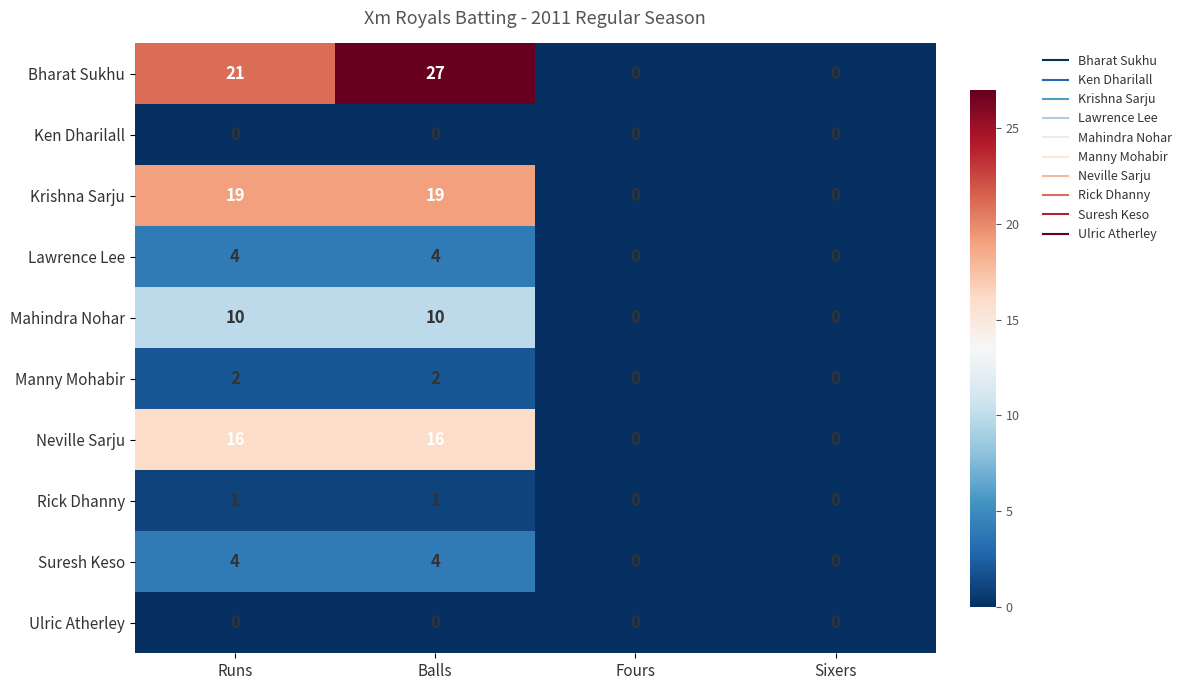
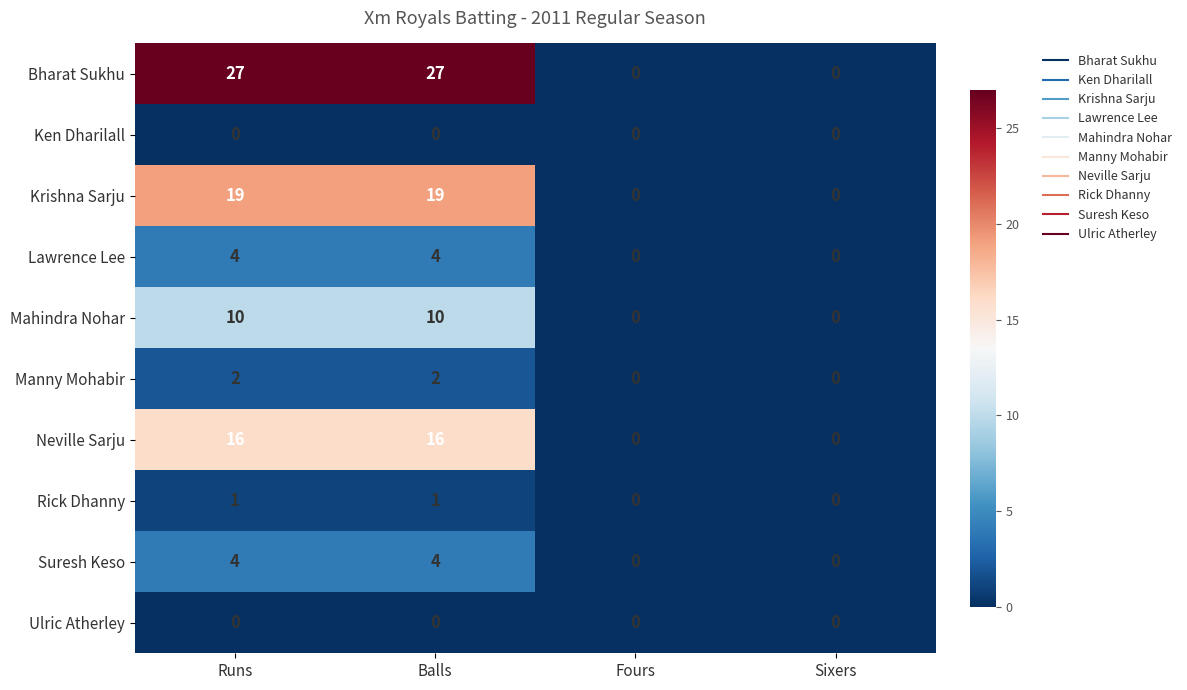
  {
    "Bharat Sukhu": {
-     "Runs": 21,
+     "Runs": 27,
      "Balls": 27
    },
    "Krishna Sarju": {
      "Runs": 19,
      "Balls": 19
    },
    "Lawrence Lee": {
      "Runs": 4,
      "Balls": 4
    },
    "Mahindra Nohar": {
      "Runs": 10,
      "Balls": 10
    },
    "Manny Mohabir": {
      "Runs": 2,
      "Balls": 2
    },
    "Neville Sarju": {
      "Runs": 16,
      "Balls": 16
    },
    "Rick Dhanny": {
      "Runs": 1,
      "Balls": 1
    },
    "Suresh Keso": {
      "Runs": 4,
      "Balls": 4
    }
  }
